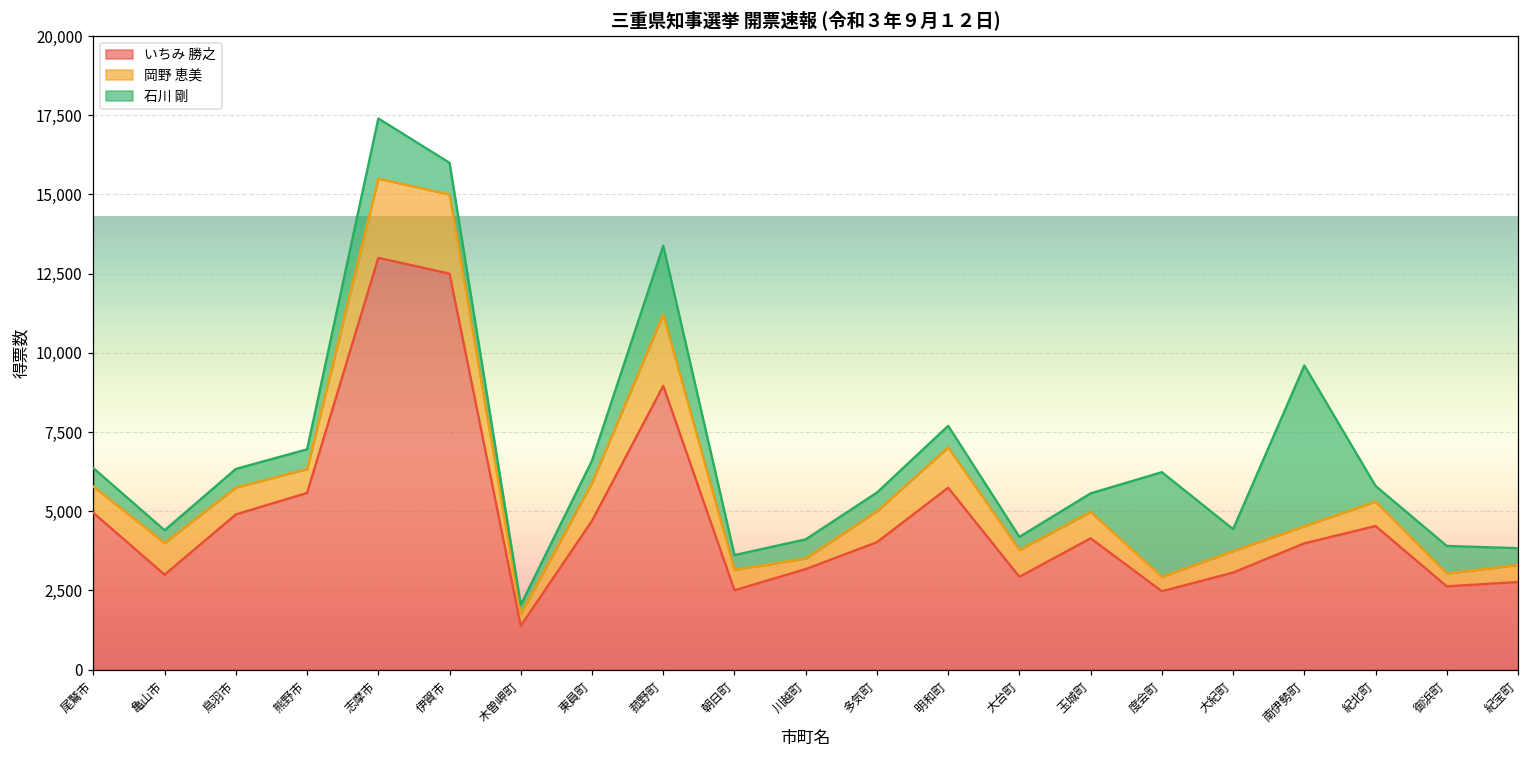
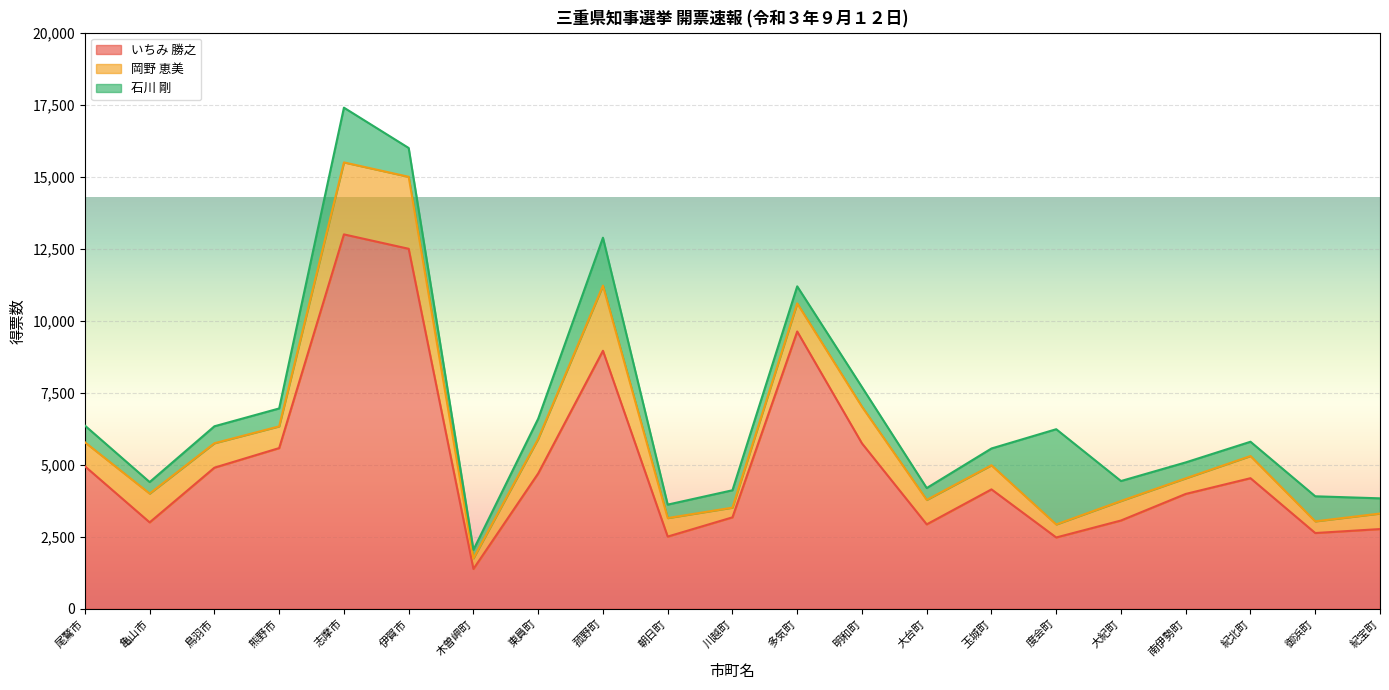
  {
    "いちみ 勝之": {
      "尾鷲市": "4,900",
      "亀山市": "3,000",
      "鳥羽市": "4,900",
      "熊野市": "5,600",
      "志摩市": "13,000",
      "伊賀市": "12,500",
      "木曽岬町": "1,400",
      "東員町": "4,700",
      "菰野町": "9,000",
      "朝日町": "2,500",
      "川越町": "3,200",
-     "多気町": "4,000",
+     "多気町": "9,600",
      "明和町": "5,700",
      "大台町": "2,900",
      "玉城町": "4,100",
      "度会町": "2,500",
      "大紀町": "3,100",
      "南伊勢町": "4,000",
      "紀北町": "4,500",
      "御浜町": "2,600",
      "紀宝町": "2,800"
    },
    "岡野 恵美": {
      "尾鷲市": "800",
      "亀山市": "1,000",
      "鳥羽市": "800",
      "熊野市": "800",
      "志摩市": "2,500",
      "伊賀市": "2,500",
      "木曽岬町": "400",
      "東員町": "1,200",
      "菰野町": "2,300",
      "朝日町": "600",
      "川越町": "300",
      "多気町": "1,000",
      "明和町": "1,300",
      "大台町": "900",
      "玉城町": "800",
      "度会町": "500",
      "大紀町": "700",
      "南伊勢町": "500",
      "紀北町": "800",
      "御浜町": "400",
      "紀宝町": "500"
    },
    "石川 剛": {
      "尾鷲市": "600",
      "亀山市": "400",
      "鳥羽市": "600",
      "熊野市": "600",
      "志摩市": "1,900",
      "伊賀市": "1,000",
      "木曽岬町": "300",
      "東員町": "700",
-     "菰野町": "2,200",
+     "菰野町": "1,700",
      "朝日町": "500",
      "川越町": "600",
      "多気町": "600",
      "明和町": "700",
      "大台町": "400",
      "玉城町": "600",
      "度会町": "3,300",
      "大紀町": "700",
-     "南伊勢町": "5,100",
+     "南伊勢町": "600",
      "紀北町": "500",
      "御浜町": "900",
      "紀宝町": "500"
    }
  }
